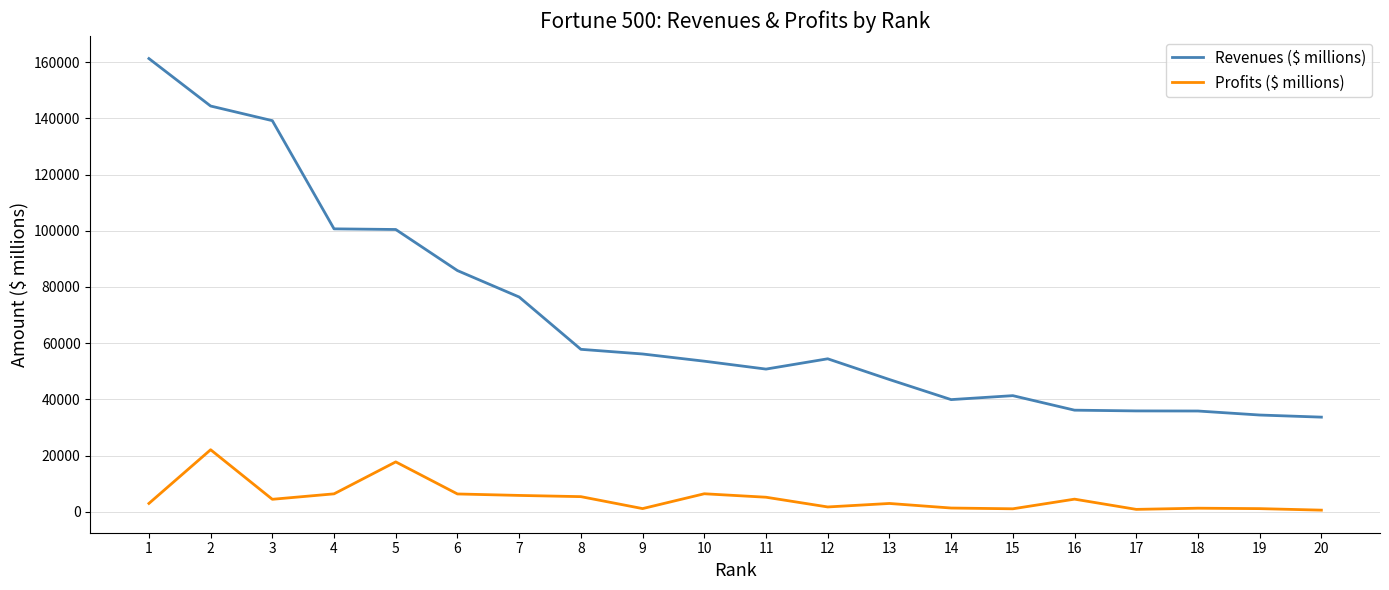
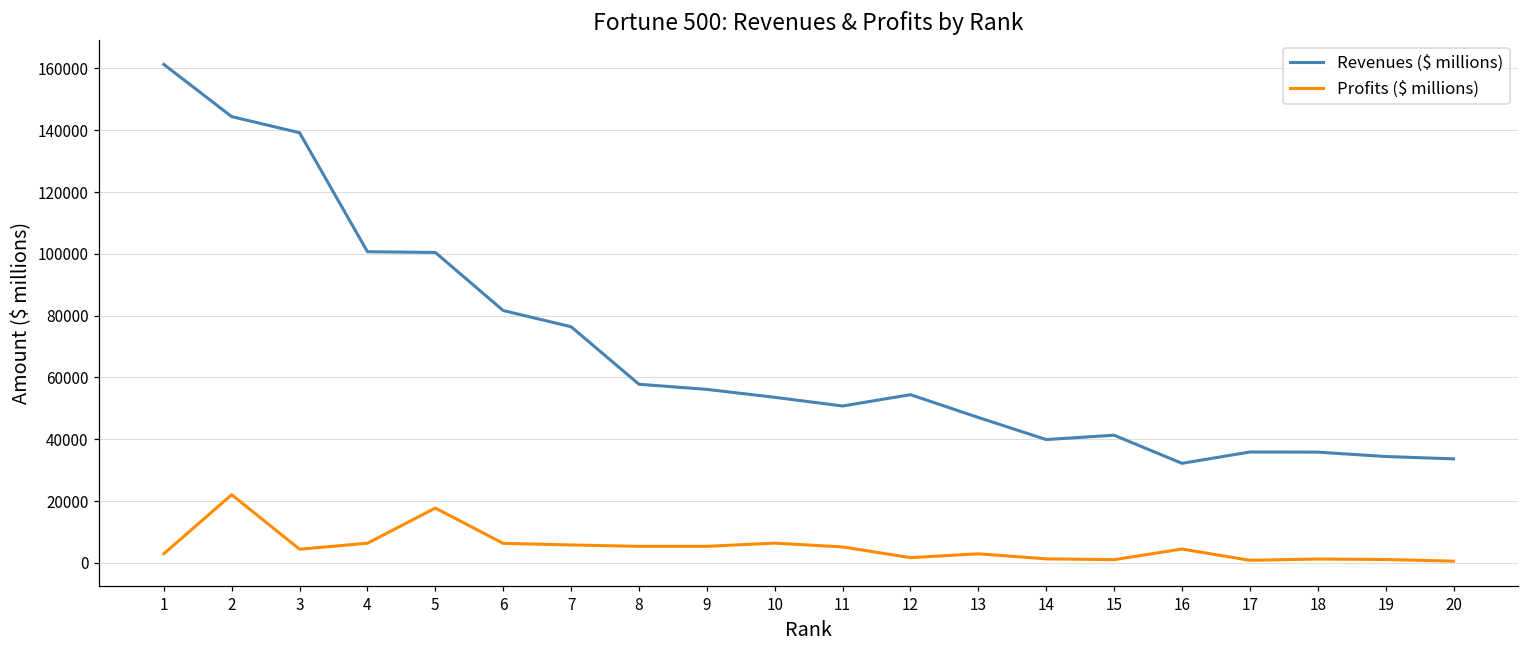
  {
    "Revenues ($ millions)": {
      "1": 161000,
      "2": 144000,
      "3": 139000,
      "4": 101000,
      "5": 100000,
-     "6": 86000,
+     "6": 82000,
      "7": 76000,
      "8": 58000,
      "9": 56000,
      "10": 54000,
      "11": 51000,
      "12": 54000,
      "13": 47000,
      "14": 40000,
      "15": 41000,
-     "16": 36000,
+     "16": 32000,
      "17": 36000,
      "18": 36000,
      "19": 34000,
      "20": 34000
    },
    "Profits ($ millions)": {
      "1": 3000,
      "2": 22000,
      "3": 4000,
      "4": 6000,
      "5": 18000,
      "6": 6000,
      "7": 6000,
      "8": 5000,
-     "9": 1000,
+     "9": 5000,
      "10": 6000,
      "11": 5000,
      "12": 2000,
      "13": 3000,
      "14": 1000,
      "15": 1000,
      "16": 4000,
      "17": 1000,
      "18": 1000,
      "19": 1000,
      "20": 1000
    }
  }
